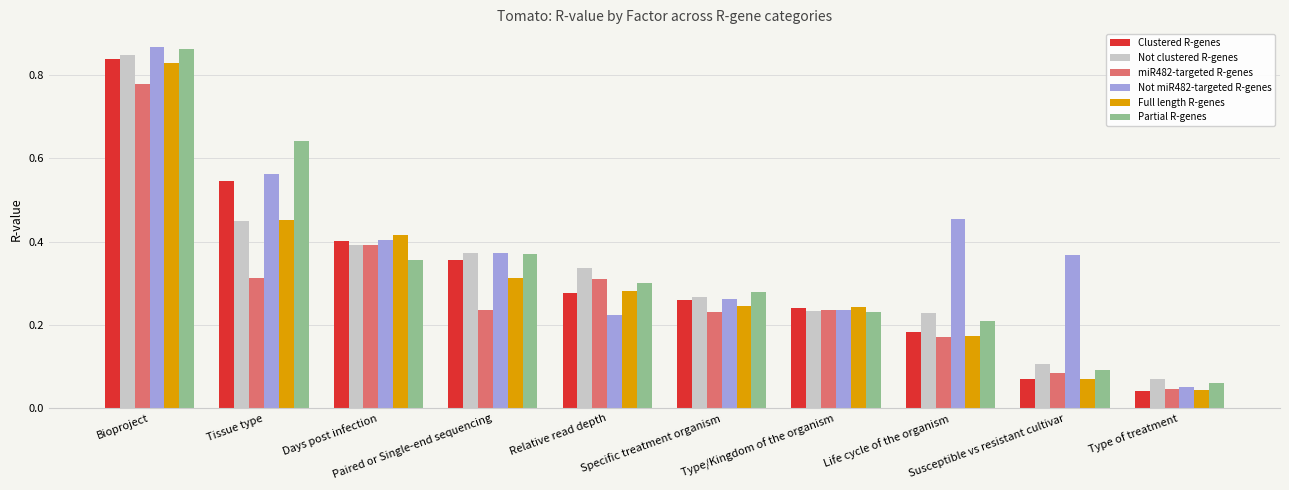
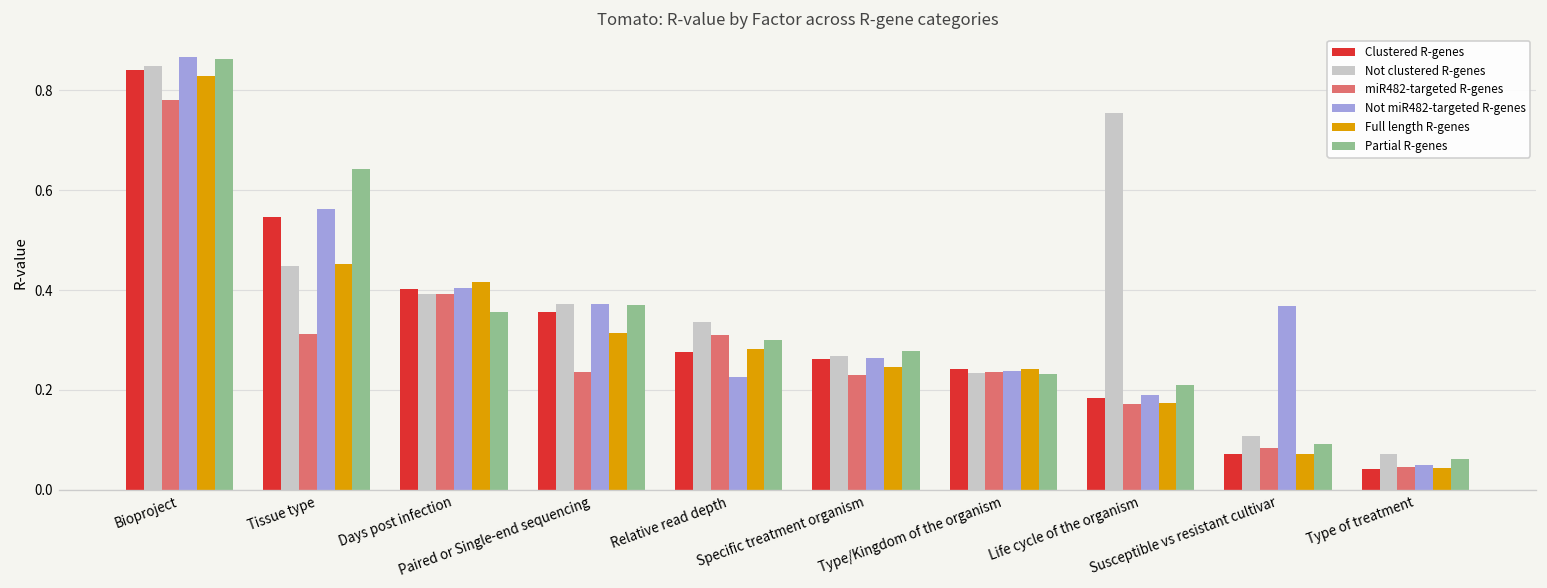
  {
    "Clustered R-genes": {
      "Bioproject": 0.84,
      "Tissue type": 0.55,
      "Days post infection": 0.40,
      "Paired or Single-end sequencing": 0.36,
      "Relative read depth": 0.28,
      "Specific treatment organism": 0.26,
      "Type/Kingdom of the organism": 0.24,
      "Life cycle of the organism": 0.18,
      "Susceptible vs resistant cultivar": 0.07,
      "Type of treatment": 0.04
    },
    "Not clustered R-genes": {
      "Bioproject": 0.85,
      "Tissue type": 0.45,
      "Days post infection": 0.39,
      "Paired or Single-end sequencing": 0.37,
      "Relative read depth": 0.34,
      "Specific treatment organism": 0.27,
      "Type/Kingdom of the organism": 0.23,
-     "Life cycle of the organism": 0.23,
+     "Life cycle of the organism": 0.75,
      "Susceptible vs resistant cultivar": 0.11,
      "Type of treatment": 0.07
    },
    "miR482-targeted R-genes": {
      "Bioproject": 0.78,
      "Tissue type": 0.31,
      "Days post infection": 0.39,
      "Paired or Single-end sequencing": 0.24,
      "Relative read depth": 0.31,
      "Specific treatment organism": 0.23,
      "Type/Kingdom of the organism": 0.24,
      "Life cycle of the organism": 0.17,
      "Susceptible vs resistant cultivar": 0.08,
      "Type of treatment": 0.05
    },
    "Not miR482-targeted R-genes": {
      "Bioproject": 0.87,
      "Tissue type": 0.56,
      "Days post infection": 0.41,
      "Paired or Single-end sequencing": 0.37,
      "Relative read depth": 0.23,
      "Specific treatment organism": 0.26,
      "Type/Kingdom of the organism": 0.24,
-     "Life cycle of the organism": 0.46,
+     "Life cycle of the organism": 0.19,
      "Susceptible vs resistant cultivar": 0.37,
      "Type of treatment": 0.05
    },
    "Full length R-genes": {
      "Bioproject": 0.83,
      "Tissue type": 0.45,
      "Days post infection": 0.42,
      "Paired or Single-end sequencing": 0.31,
      "Relative read depth": 0.28,
      "Specific treatment organism": 0.25,
      "Type/Kingdom of the organism": 0.24,
      "Life cycle of the organism": 0.17,
      "Susceptible vs resistant cultivar": 0.07,
      "Type of treatment": 0.04
    },
    "Partial R-genes": {
      "Bioproject": 0.86,
      "Tissue type": 0.64,
      "Days post infection": 0.36,
      "Paired or Single-end sequencing": 0.37,
      "Relative read depth": 0.30,
      "Specific treatment organism": 0.28,
      "Type/Kingdom of the organism": 0.23,
      "Life cycle of the organism": 0.21,
      "Susceptible vs resistant cultivar": 0.09,
      "Type of treatment": 0.06
    }
  }
